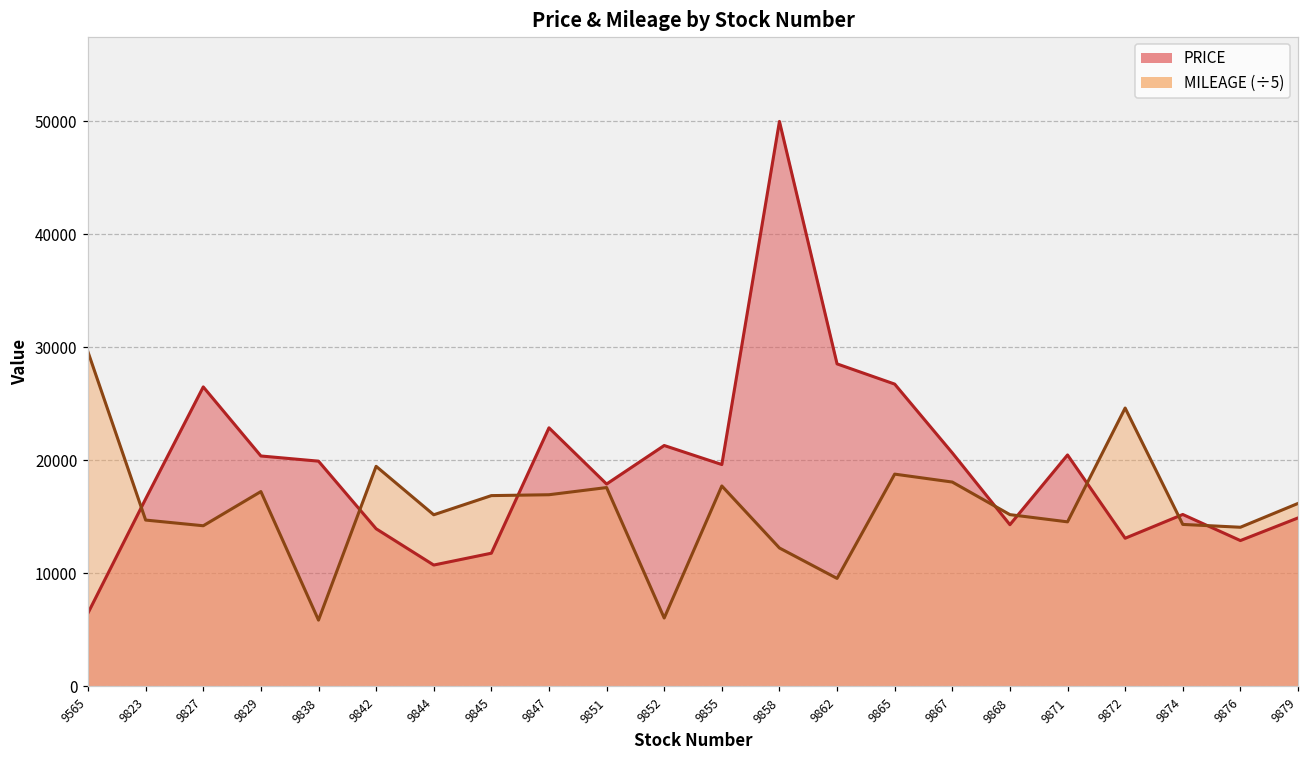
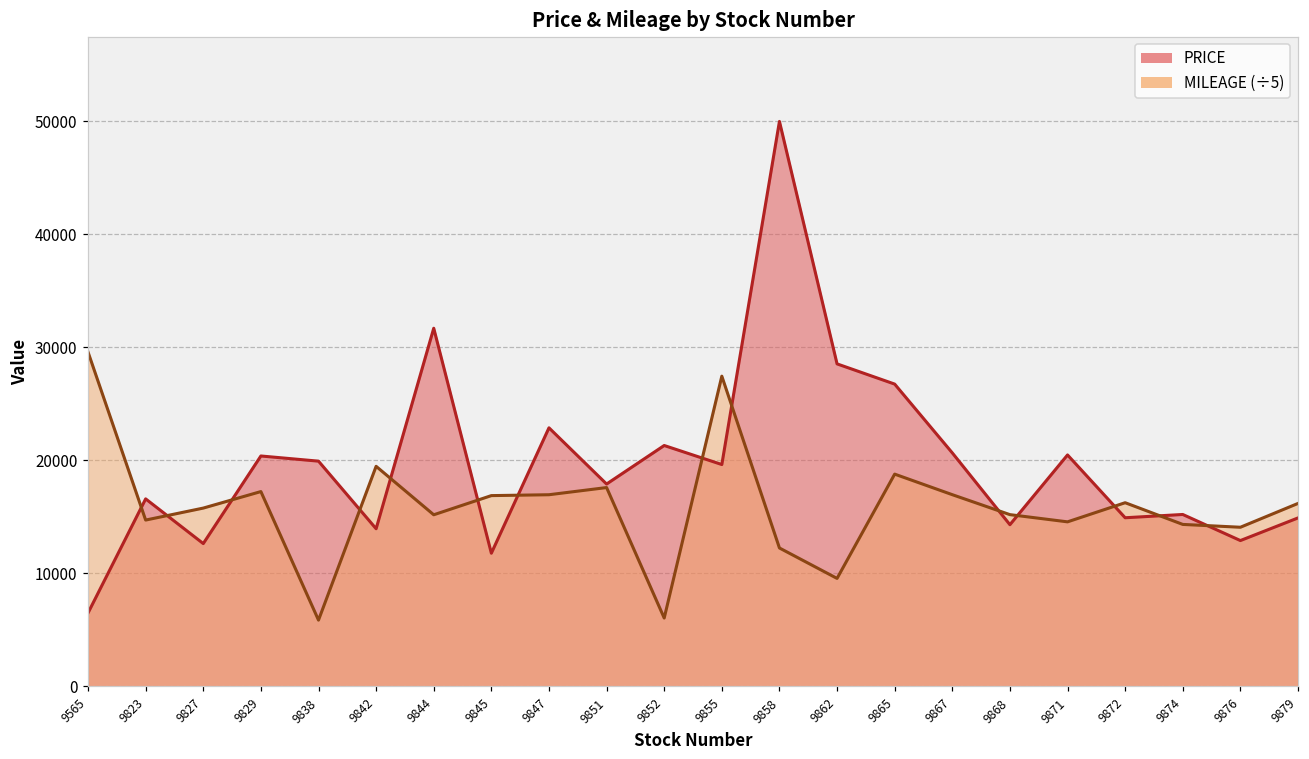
  {
    "PRICE": {
      "9565": 6500,
      "9823": 16600,
-     "9827": 26500,
+     "9827": 12600,
      "9829": 20400,
      "9838": 19900,
      "9842": 14000,
-     "9844": 10700,
+     "9844": 31700,
      "9845": 11800,
      "9847": 22900,
      "9851": 17900,
      "9852": 21300,
      "9855": 19600,
      "9858": 50000,
      "9862": 28500,
      "9865": 26800,
      "9867": 20700,
      "9868": 14300,
      "9871": 20500,
-     "9872": 13100,
+     "9872": 14900,
      "9874": 15200,
      "9876": 12900,
      "9879": 14900
    },
    "MILEAGE (÷5)": {
      "9565": 29600,
      "9823": 14700,
-     "9827": 14200,
+     "9827": 15800,
      "9829": 17200,
      "9838": 5900,
      "9842": 19500,
      "9844": 15200,
      "9845": 16900,
      "9847": 17000,
      "9851": 17600,
      "9852": 6100,
-     "9855": 17700,
+     "9855": 27500,
      "9858": 12300,
      "9862": 9600,
      "9865": 18800,
-     "9867": 18100,
+     "9867": 17000,
      "9868": 15200,
      "9871": 14600,
-     "9872": 24600,
+     "9872": 16300,
      "9874": 14300,
      "9876": 14100,
      "9879": 16200
    }
  }
